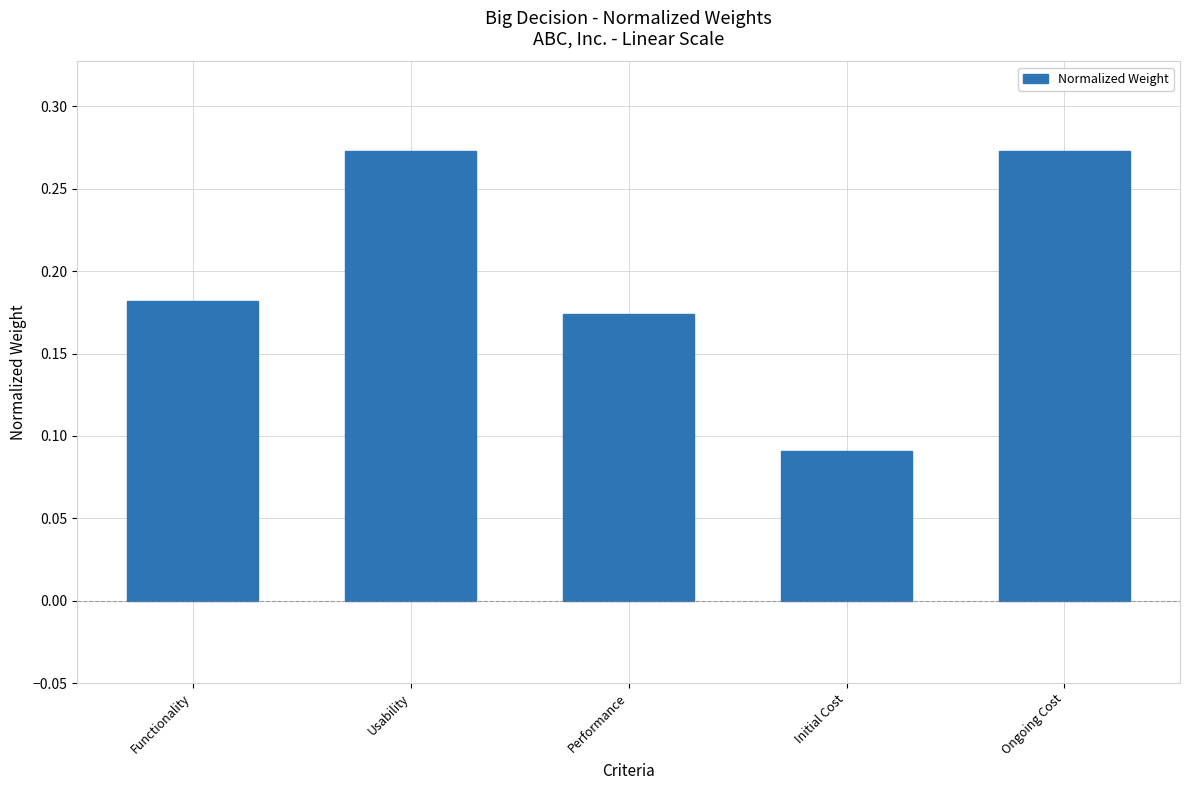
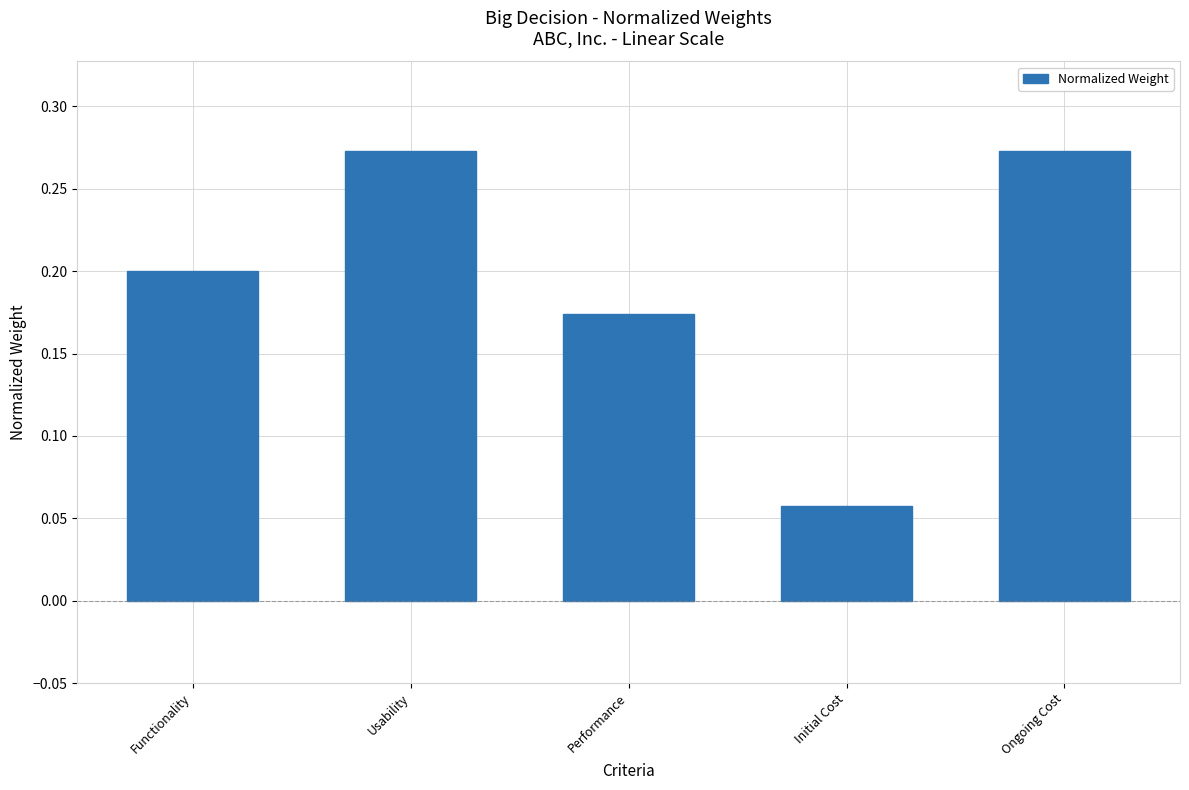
  {
-   "Functionality": 0.182,
+   "Functionality": 0.200,
    "Usability": 0.273,
    "Performance": 0.174,
-   "Initial Cost": 0.091,
+   "Initial Cost": 0.057,
    "Ongoing Cost": 0.273
  }
